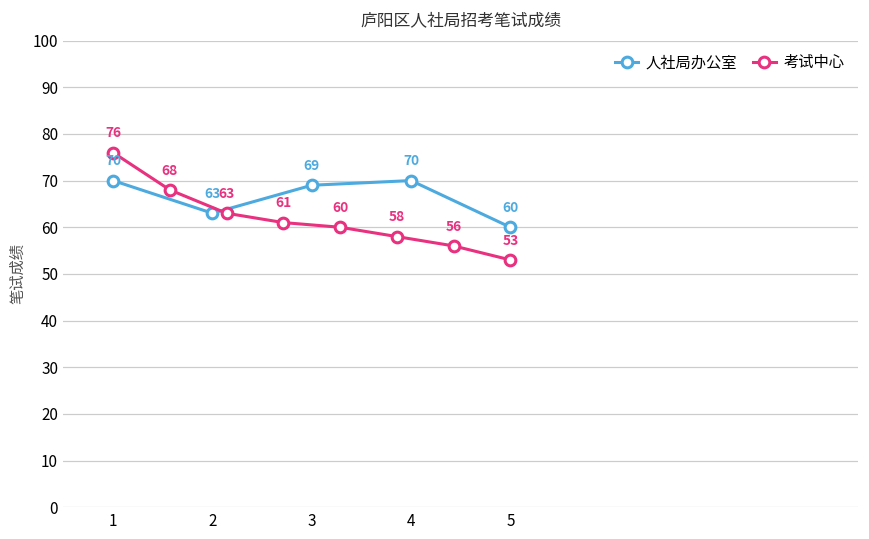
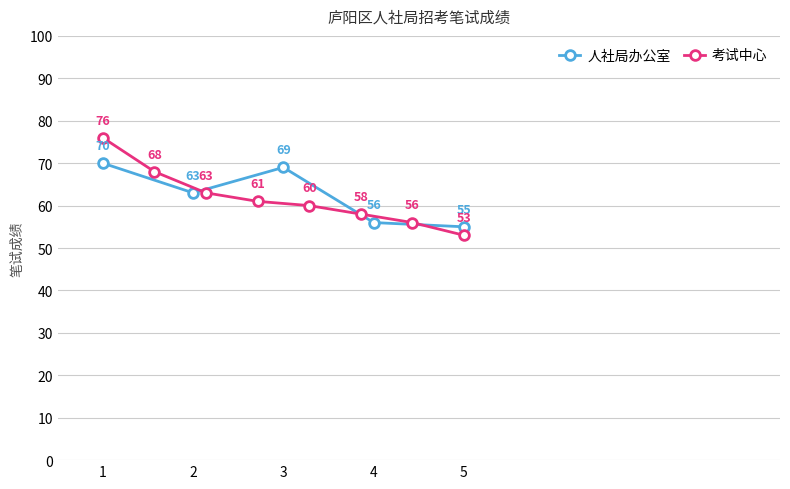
  {
    "人社局办公室": {
      "2": 63,
      "3": 69,
-     "4": 70,
-     "5": 60
+     "4": 56,
+     "5": 55
    },
    "考试中心": {
      "1": 76,
      "5": 53
    }
  }
